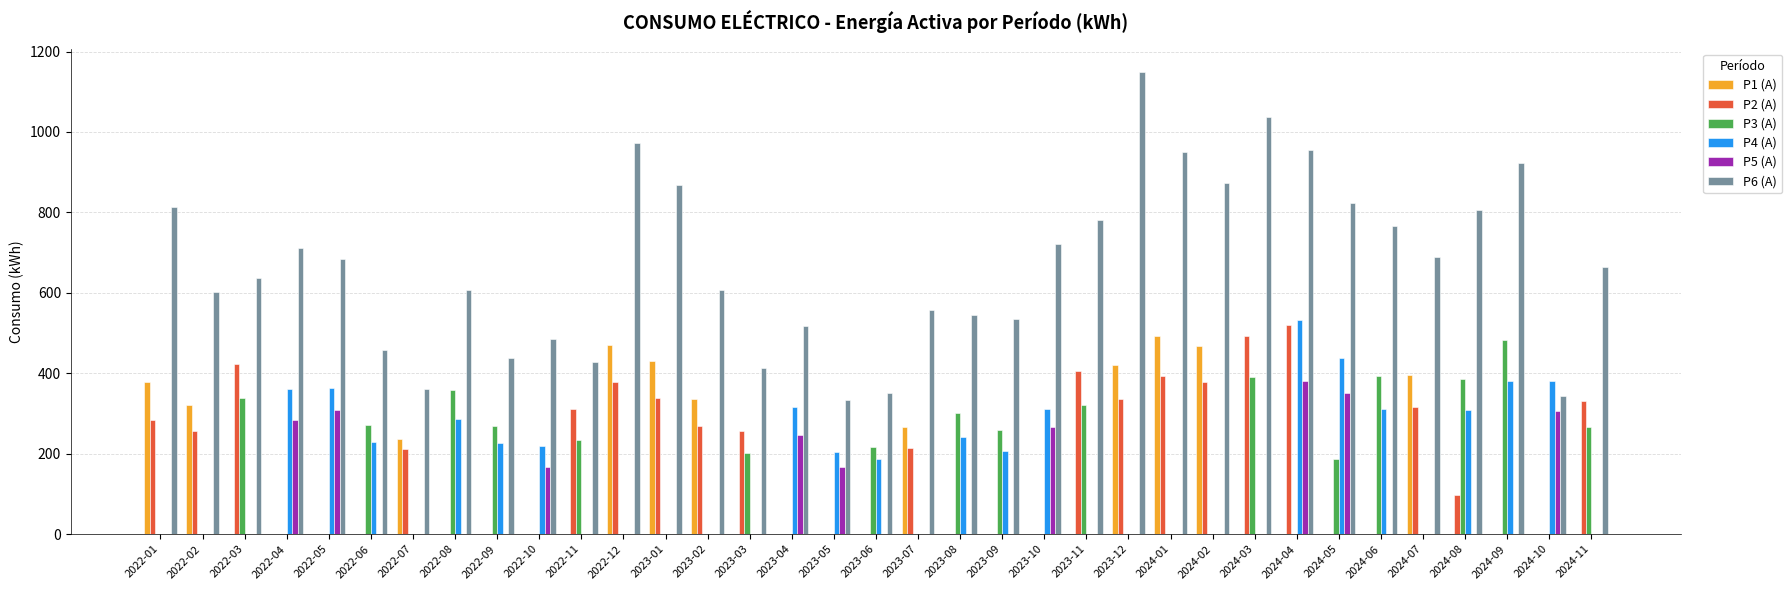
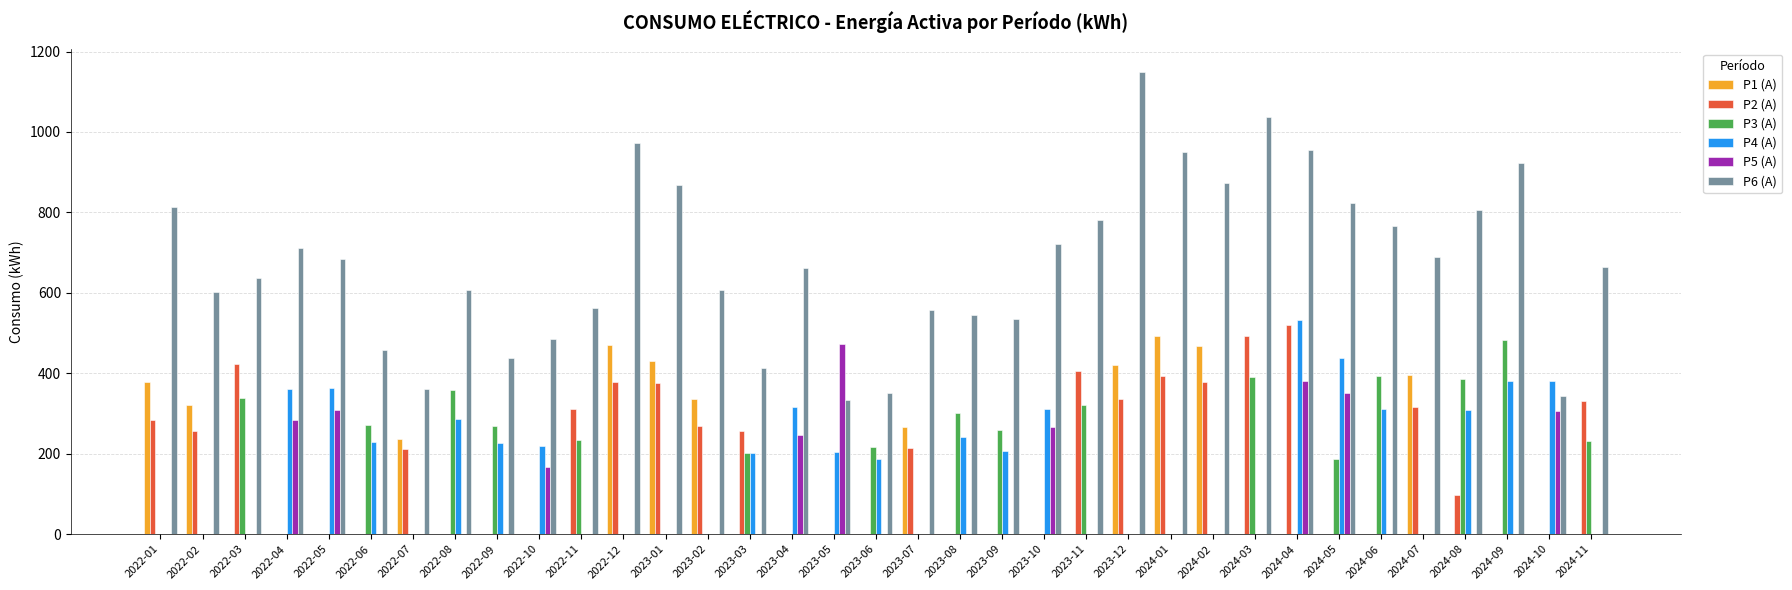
  {
    "P2 (A)": {
      "2022-01": 290,
      "2022-02": 260,
      "2022-03": 420,
      "2022-04": 0,
      "2022-05": 0,
      "2022-06": 0,
      "2022-07": 210,
      "2022-08": 0,
      "2022-09": 0,
      "2022-10": 0,
      "2022-11": 310,
      "2022-12": 380,
-     "2023-01": 340,
+     "2023-01": 380,
      "2023-02": 270,
      "2023-03": 260,
      "2023-04": 0,
      "2023-05": 0,
      "2023-06": 0,
      "2023-07": 210,
      "2023-08": 0,
      "2023-09": 0,
      "2023-10": 0,
      "2023-11": 410,
      "2023-12": 340,
      "2024-01": 390,
      "2024-02": 380,
      "2024-03": 490,
      "2024-04": 520,
      "2024-05": 0,
      "2024-06": 0,
      "2024-07": 320,
      "2024-08": 100,
      "2024-09": 0,
      "2024-10": 0,
      "2024-11": 330
    },
    "P3 (A)": {
      "2022-01": 0,
      "2022-02": 0,
      "2022-03": 340,
      "2022-04": 0,
      "2022-05": 0,
      "2022-06": 270,
      "2022-07": 0,
      "2022-08": 360,
      "2022-09": 270,
      "2022-10": 0,
      "2022-11": 230,
      "2022-12": 0,
      "2023-01": 0,
      "2023-02": 0,
      "2023-03": 200,
      "2023-04": 0,
      "2023-05": 0,
      "2023-06": 220,
      "2023-07": 0,
      "2023-08": 300,
      "2023-09": 260,
      "2023-10": 0,
      "2023-11": 320,
      "2023-12": 0,
      "2024-01": 0,
      "2024-02": 0,
      "2024-03": 390,
      "2024-04": 0,
      "2024-05": 190,
      "2024-06": 390,
      "2024-07": 0,
      "2024-08": 390,
      "2024-09": 480,
      "2024-10": 0,
-     "2024-11": 270
+     "2024-11": 230
    },
    "P4 (A)": {
      "2022-01": 0,
      "2022-02": 0,
      "2022-03": 0,
      "2022-04": 360,
      "2022-05": 360,
      "2022-06": 230,
      "2022-07": 0,
      "2022-08": 290,
      "2022-09": 230,
      "2022-10": 220,
      "2022-11": 0,
      "2022-12": 0,
      "2023-01": 0,
      "2023-02": 0,
-     "2023-03": 0,
+     "2023-03": 200,
      "2023-04": 320,
      "2023-05": 210,
      "2023-06": 190,
      "2023-07": 0,
      "2023-08": 240,
      "2023-09": 210,
      "2023-10": 310,
      "2023-11": 0,
      "2023-12": 0,
      "2024-01": 0,
      "2024-02": 0,
      "2024-03": 0,
      "2024-04": 530,
      "2024-05": 440,
      "2024-06": 310,
      "2024-07": 0,
      "2024-08": 310,
      "2024-09": 380,
      "2024-10": 380,
      "2024-11": 0
    },
    "P5 (A)": {
      "2022-01": 0,
      "2022-02": 0,
      "2022-03": 0,
      "2022-04": 290,
      "2022-05": 310,
      "2022-06": 0,
      "2022-07": 0,
      "2022-08": 0,
      "2022-09": 0,
      "2022-10": 170,
      "2022-11": 0,
      "2022-12": 0,
      "2023-01": 0,
      "2023-02": 0,
      "2023-03": 0,
      "2023-04": 250,
-     "2023-05": 170,
+     "2023-05": 470,
      "2023-06": 0,
      "2023-07": 0,
      "2023-08": 0,
      "2023-09": 0,
      "2023-10": 270,
      "2023-11": 0,
      "2023-12": 0,
      "2024-01": 0,
      "2024-02": 0,
      "2024-03": 0,
      "2024-04": 380,
      "2024-05": 350,
      "2024-06": 0,
      "2024-07": 0,
      "2024-08": 0,
      "2024-09": 0,
      "2024-10": 310,
      "2024-11": 0
    },
    "P6 (A)": {
      "2022-01": 810,
      "2022-02": 600,
      "2022-03": 640,
      "2022-04": 710,
      "2022-05": 680,
      "2022-06": 460,
      "2022-07": 360,
      "2022-08": 610,
      "2022-09": 440,
      "2022-10": 490,
-     "2022-11": 430,
+     "2022-11": 560,
      "2022-12": 970,
      "2023-01": 870,
      "2023-02": 610,
      "2023-03": 410,
-     "2023-04": 520,
+     "2023-04": 660,
      "2023-05": 330,
      "2023-06": 350,
      "2023-07": 560,
      "2023-08": 550,
      "2023-09": 530,
      "2023-10": 720,
      "2023-11": 780,
      "2023-12": 1150,
      "2024-01": 950,
      "2024-02": 870,
      "2024-03": 1040,
      "2024-04": 960,
      "2024-05": 820,
      "2024-06": 770,
      "2024-07": 690,
      "2024-08": 810,
      "2024-09": 920,
      "2024-10": 340,
      "2024-11": 670
    }
  }
